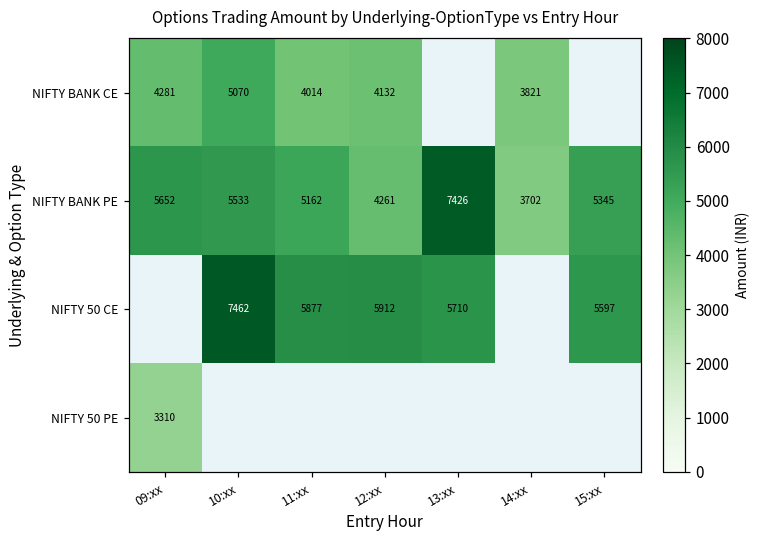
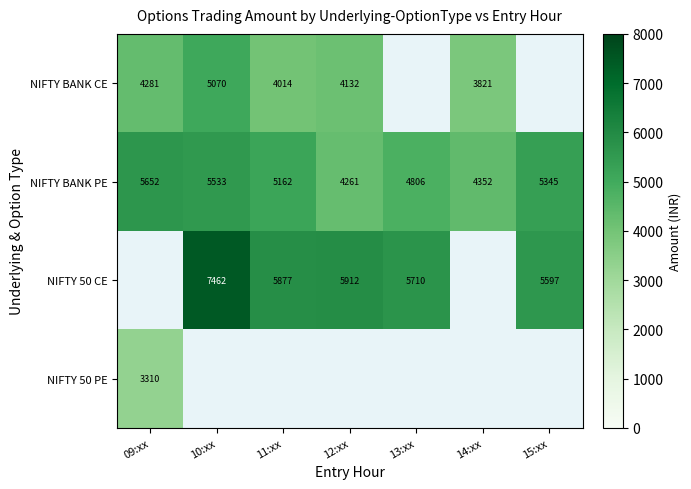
  {
    "NIFTY BANK CE": {
      "09:xx": 4281,
      "10:xx": 5070,
      "11:xx": 4014,
      "12:xx": 4132,
      "14:xx": 3821
    },
    "NIFTY BANK PE": {
      "09:xx": 5652,
      "10:xx": 5533,
      "11:xx": 5162,
      "12:xx": 4261,
-     "13:xx": 7426,
-     "14:xx": 3702,
+     "13:xx": 4806,
+     "14:xx": 4352,
      "15:xx": 5345
    },
    "NIFTY 50 CE": {
      "10:xx": 7462,
      "11:xx": 5877,
      "12:xx": 5912,
      "13:xx": 5710,
      "15:xx": 5597
    },
    "NIFTY 50 PE": {
      "09:xx": 3310
    }
  }
